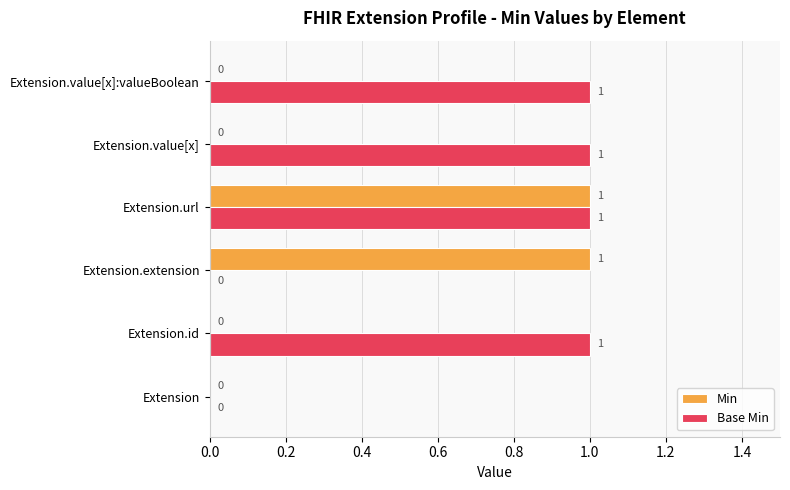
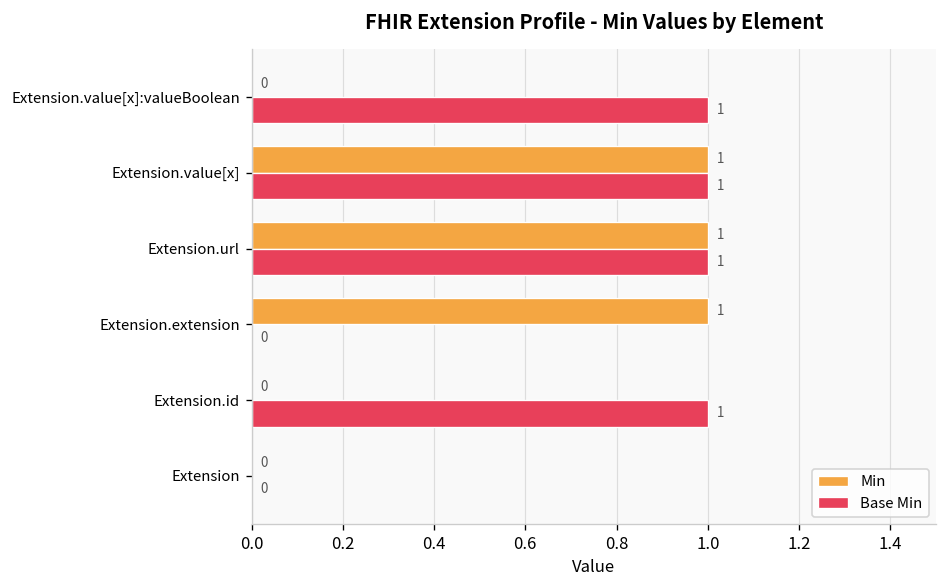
  {
    "Min": {
      "Extension.value[x]:valueBoolean": 0,
-     "Extension.value[x]": 0,
+     "Extension.value[x]": 1,
      "Extension.url": 1,
      "Extension.extension": 1,
      "Extension.id": 0,
      "Extension": 0
    },
    "Base Min": {
      "Extension.value[x]:valueBoolean": 1,
      "Extension.value[x]": 1,
      "Extension.url": 1,
      "Extension.extension": 0,
      "Extension.id": 1,
      "Extension": 0
    }
  }
